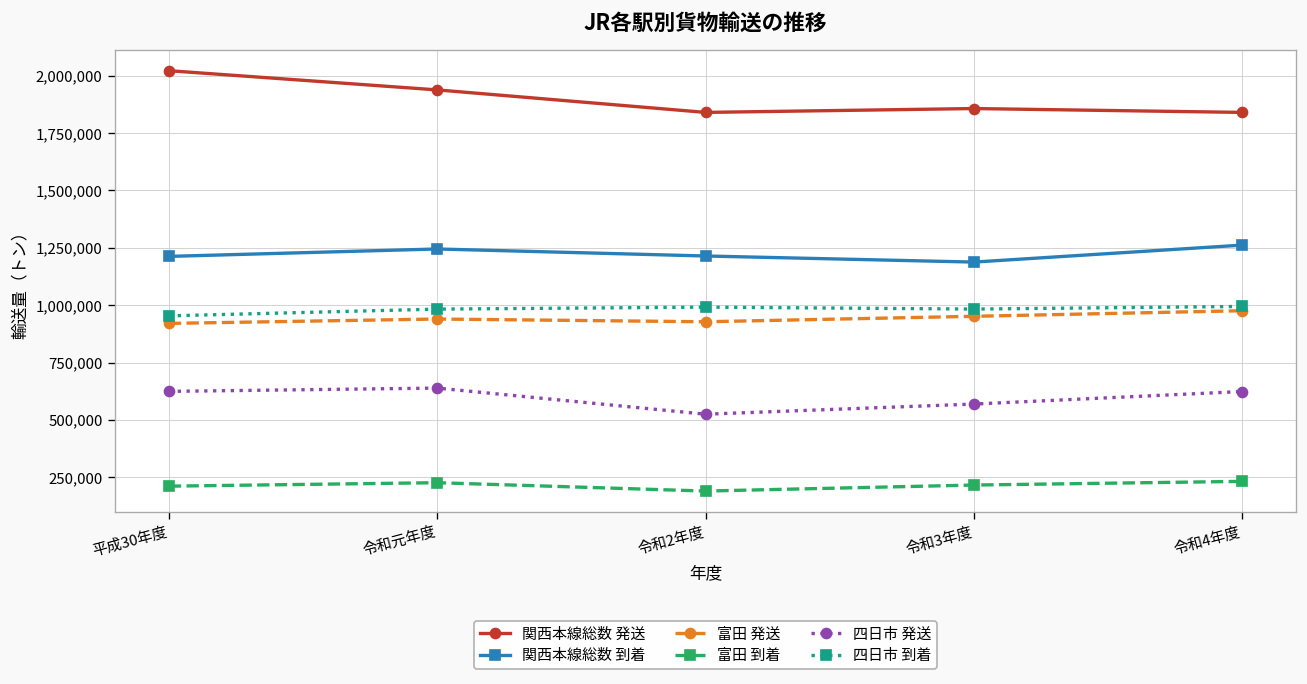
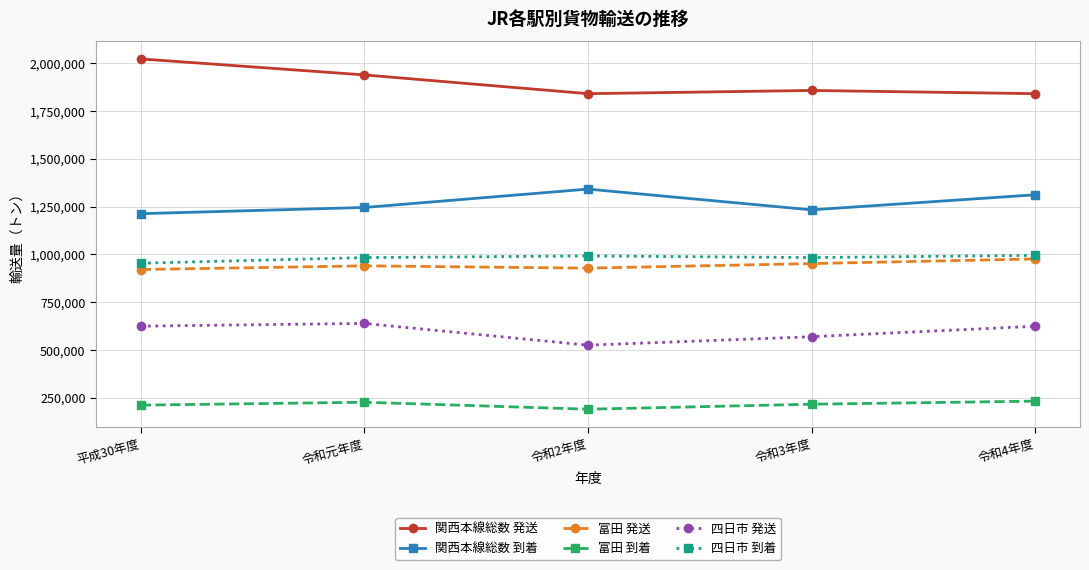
  {
    "関西本線総数 発送": {
      "平成30年度": "2,020,000",
      "令和元年度": "1,940,000",
      "令和2年度": "1,840,000",
      "令和3年度": "1,860,000",
      "令和4年度": "1,840,000"
    },
    "関西本線総数 到着": {
      "平成30年度": "1,210,000",
      "令和元年度": "1,250,000",
-     "令和2年度": "1,210,000",
-     "令和3年度": "1,190,000",
-     "令和4年度": "1,260,000"
+     "令和2年度": "1,340,000",
+     "令和3年度": "1,230,000",
+     "令和4年度": "1,310,000"
    },
    "富田 発送": {
      "平成30年度": "920,000",
      "令和元年度": "940,000",
      "令和2年度": "930,000",
      "令和3年度": "950,000",
      "令和4年度": "980,000"
    },
    "四日市 発送": {
      "平成30年度": "620,000",
      "令和元年度": "640,000",
      "令和2年度": "520,000",
      "令和3年度": "570,000",
      "令和4年度": "620,000"
    }
  }
